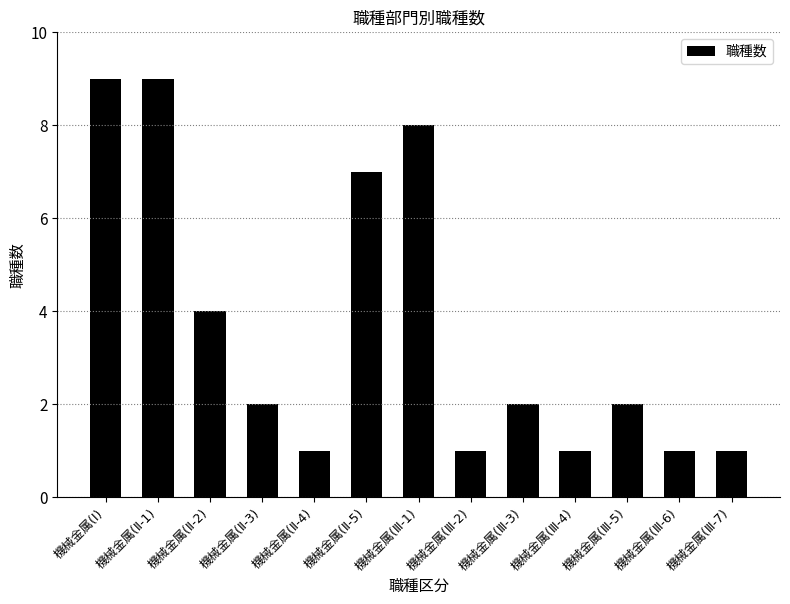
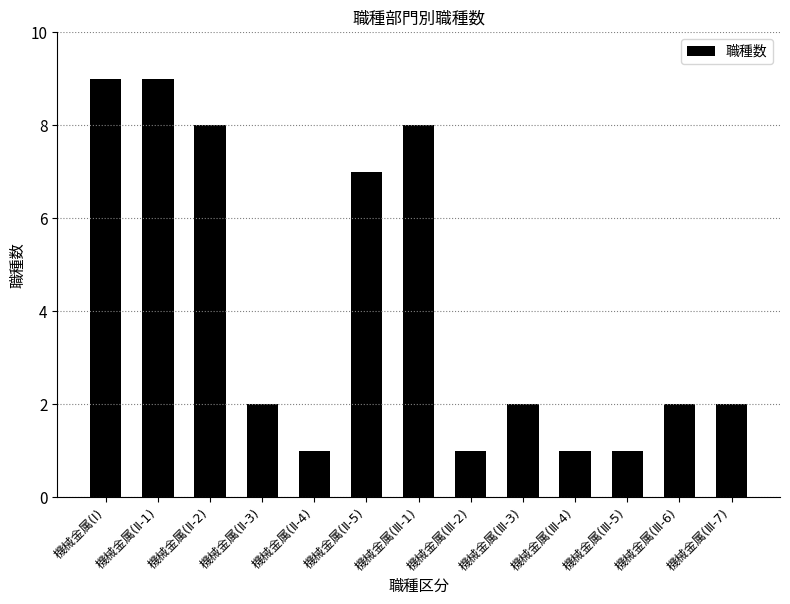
  {
    "機械金属(Ⅰ)": 9,
    "機械金属(Ⅱ-1)": 9,
-   "機械金属(Ⅱ-2)": 4,
+   "機械金属(Ⅱ-2)": 8,
    "機械金属(Ⅱ-3)": 2,
    "機械金属(Ⅱ-4)": 1,
    "機械金属(Ⅱ-5)": 7,
    "機械金属(Ⅲ-1)": 8,
    "機械金属(Ⅲ-2)": 1,
    "機械金属(Ⅲ-3)": 2,
    "機械金属(Ⅲ-4)": 1,
-   "機械金属(Ⅲ-5)": 2,
-   "機械金属(Ⅲ-6)": 1,
-   "機械金属(Ⅲ-7)": 1
+   "機械金属(Ⅲ-5)": 1,
+   "機械金属(Ⅲ-6)": 2,
+   "機械金属(Ⅲ-7)": 2
  }
